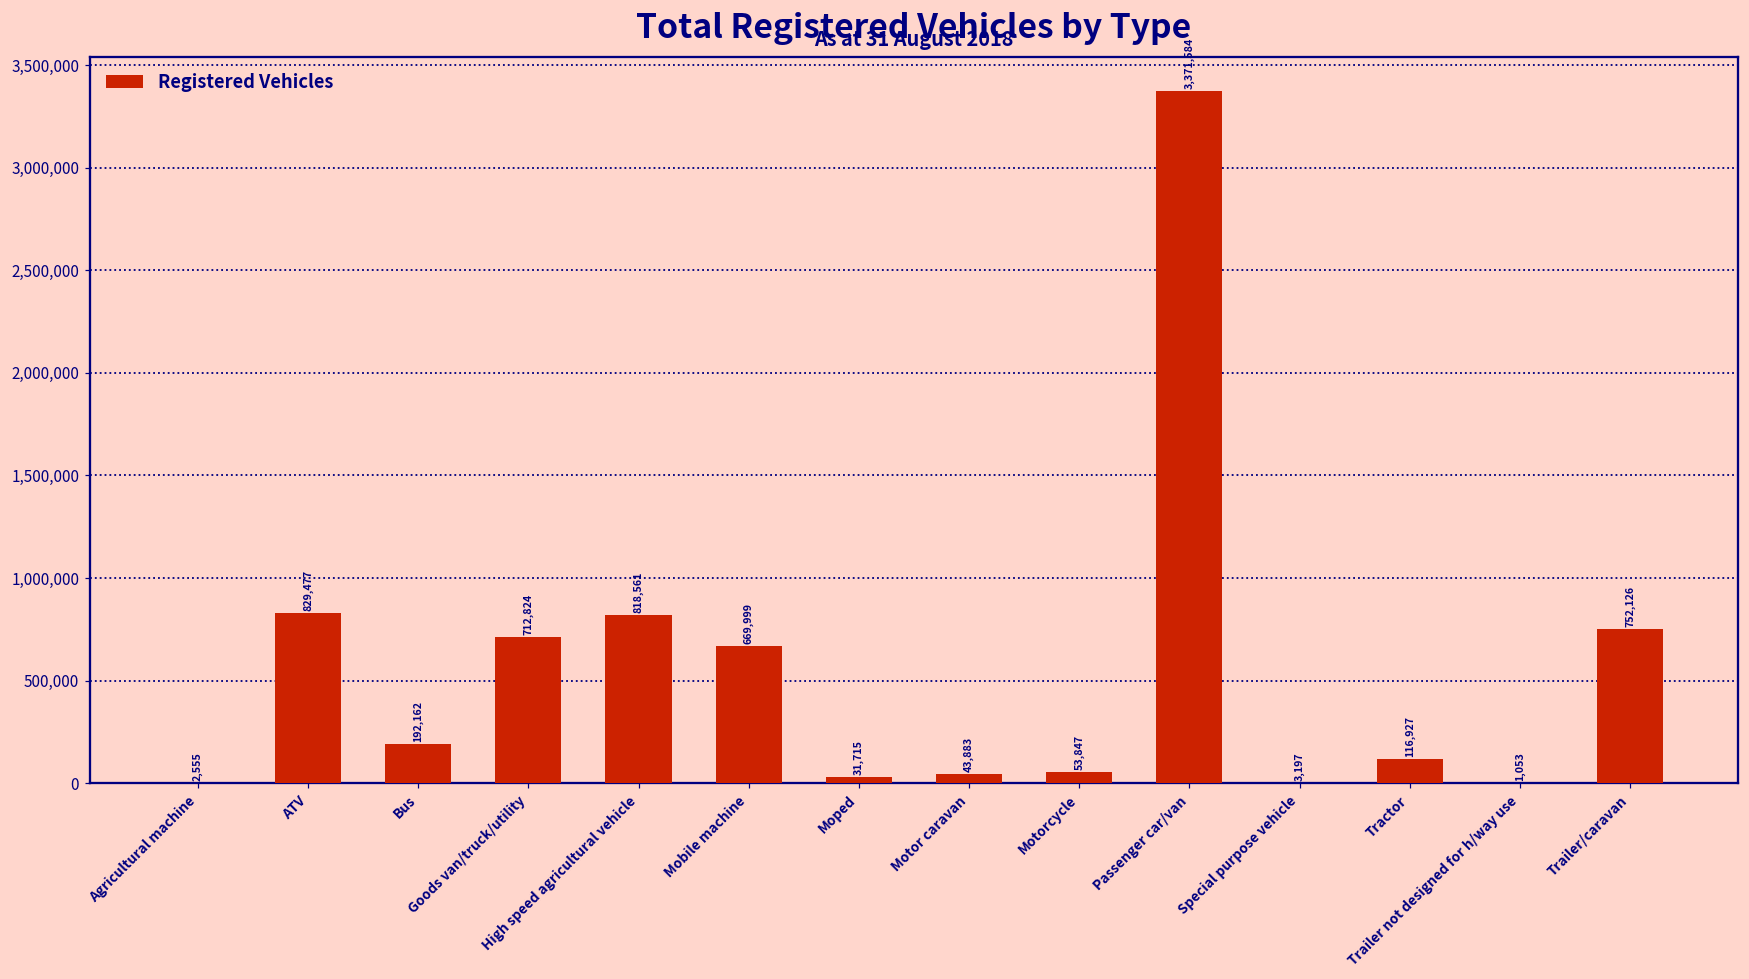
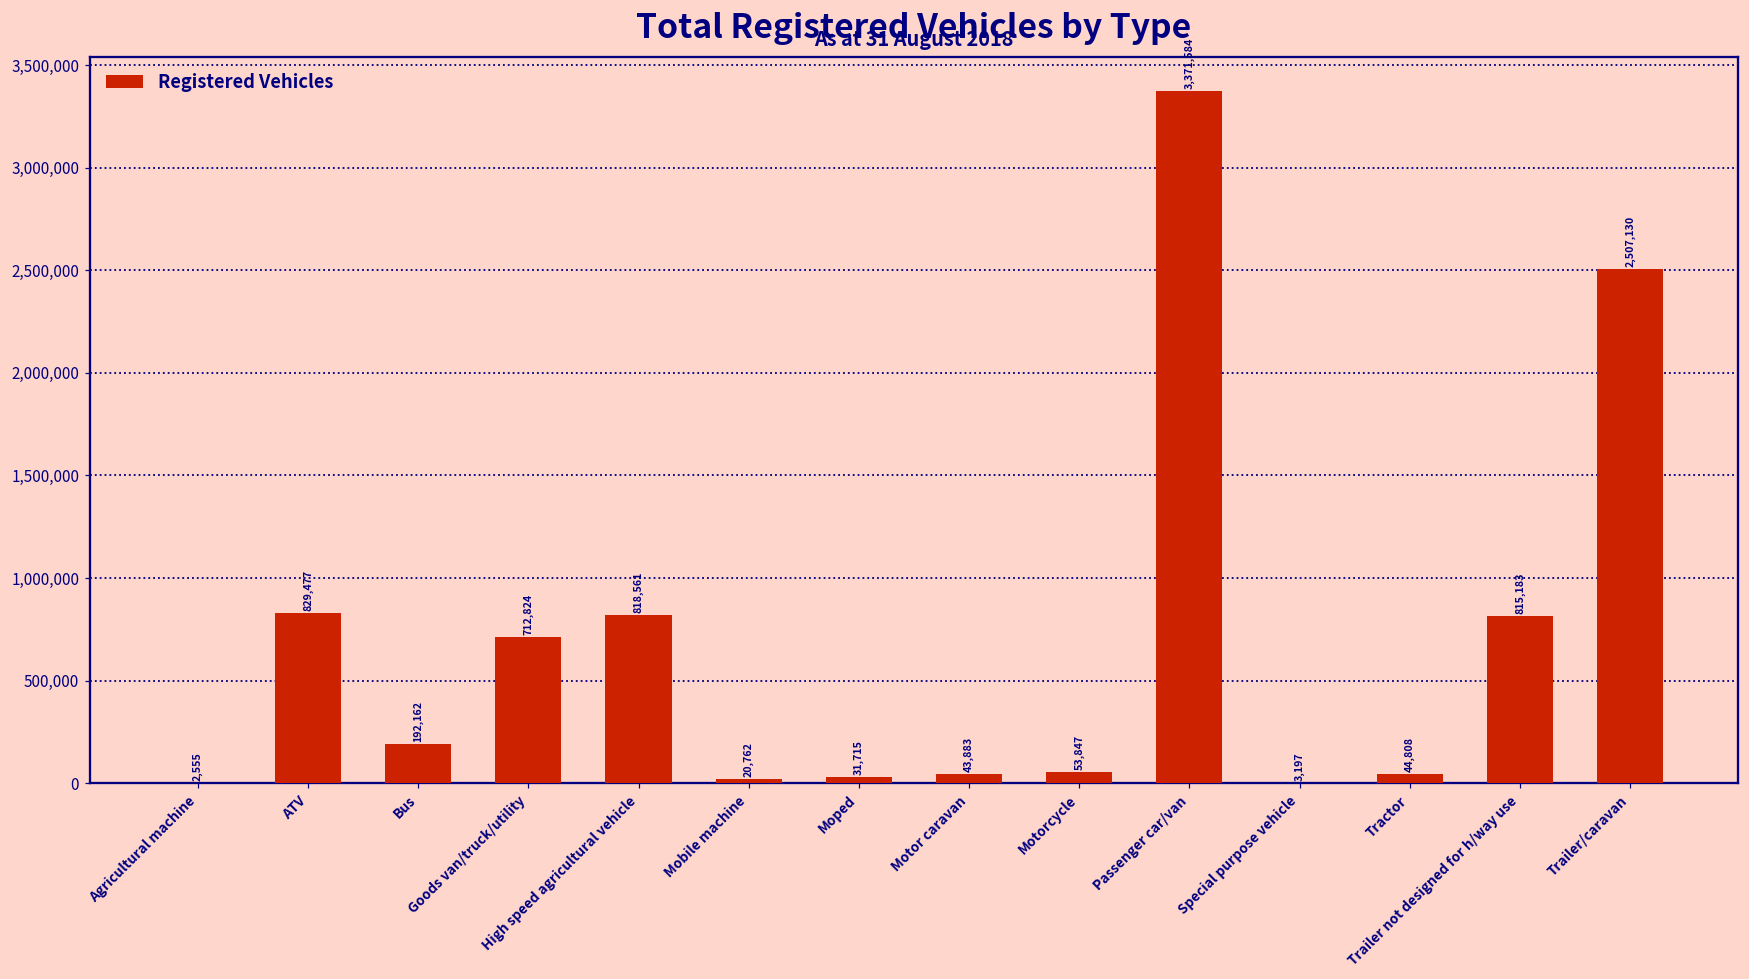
  {
    "Agricultural machine": "2,555",
    "ATV": "829,477",
    "Bus": "192,162",
    "Goods van/truck/utility": "712,824",
    "High speed agricultural vehicle": "818,561",
-   "Mobile machine": "669,999",
+   "Mobile machine": "20,762",
    "Moped": "31,715",
    "Motor caravan": "43,883",
    "Motorcycle": "53,847",
    "Passenger car/van": "3,371,584",
    "Special purpose vehicle": "3,197",
-   "Tractor": "116,927",
-   "Trailer not designed for h/way use": "1,053",
-   "Trailer/caravan": "752,126"
+   "Tractor": "44,808",
+   "Trailer not designed for h/way use": "815,183",
+   "Trailer/caravan": "2,507,130"
  }
